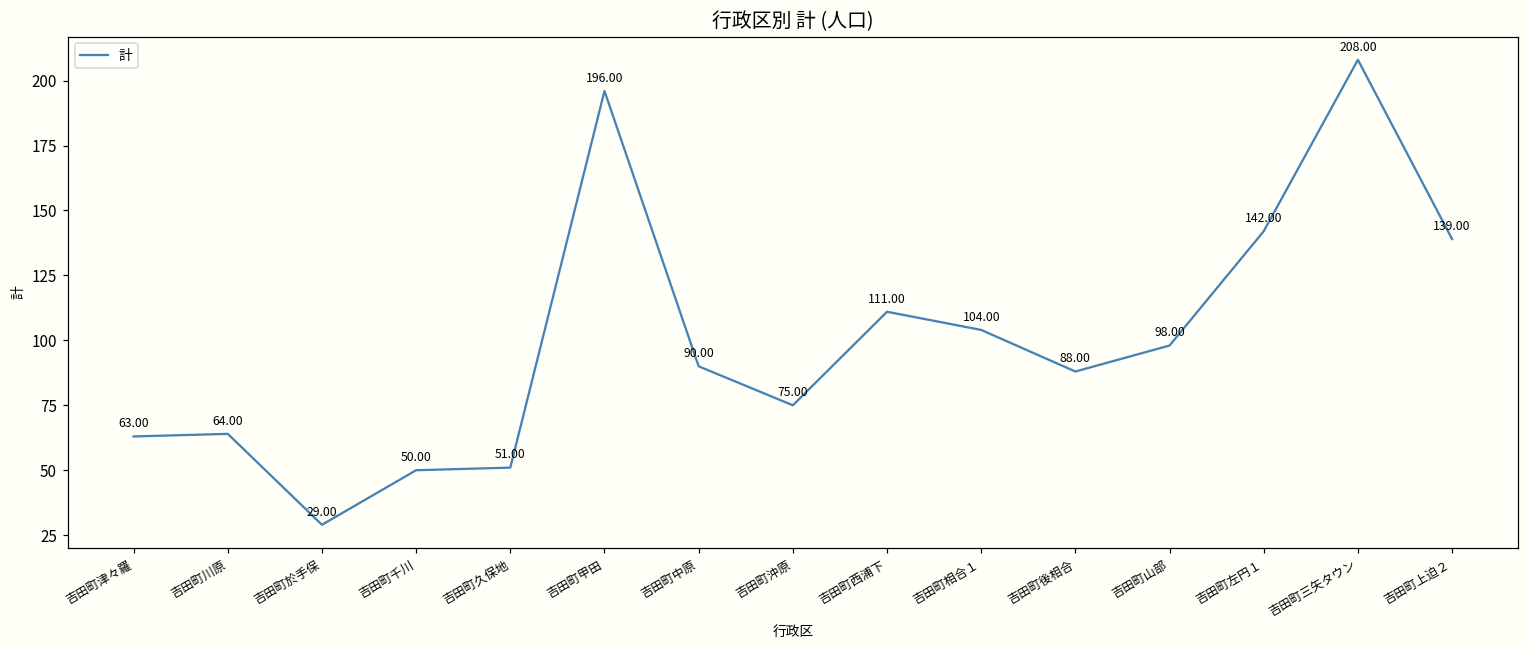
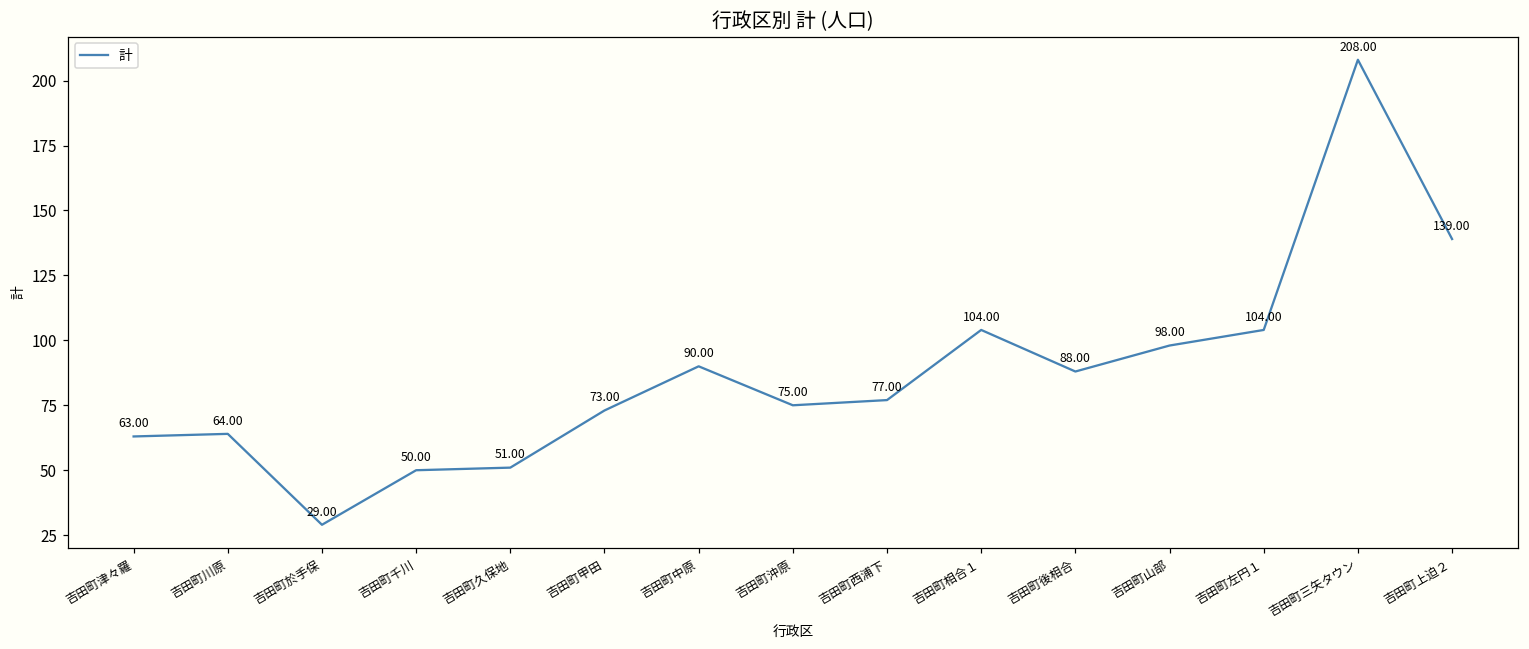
  {
    "吉田町津々羅": 63.00,
    "吉田町川原": 64.00,
    "吉田町於手保": 29.00,
    "吉田町千川": 50.00,
    "吉田町久保地": 51.00,
-   "吉田町甲田": 196.00,
+   "吉田町甲田": 73.00,
    "吉田町中原": 90.00,
    "吉田町沖原": 75.00,
-   "吉田町西浦下": 111.00,
+   "吉田町西浦下": 77.00,
    "吉田町相合１": 104.00,
    "吉田町後相合": 88.00,
    "吉田町山部": 98.00,
-   "吉田町左円１": 142.00,
+   "吉田町左円１": 104.00,
    "吉田町三矢タウン": 208.00,
    "吉田町上迫２": 139.00
  }
